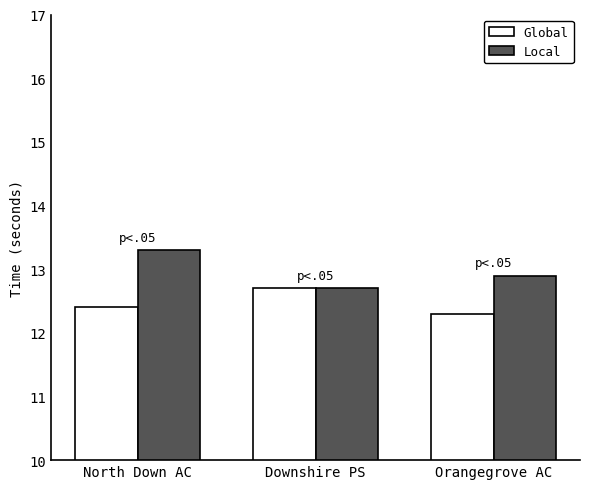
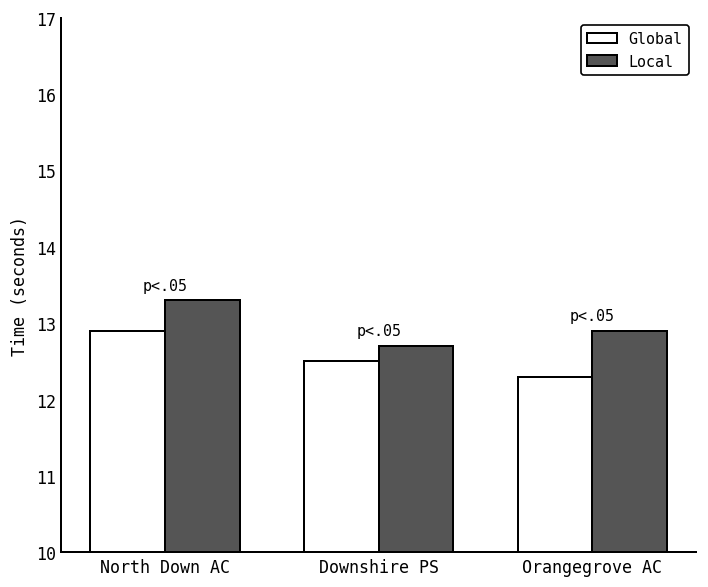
  {
    "Global": {
-     "North Down AC": 12.4,
-     "Downshire PS": 12.7,
+     "North Down AC": 12.9,
+     "Downshire PS": 12.5,
      "Orangegrove AC": 12.3
    }
  }
